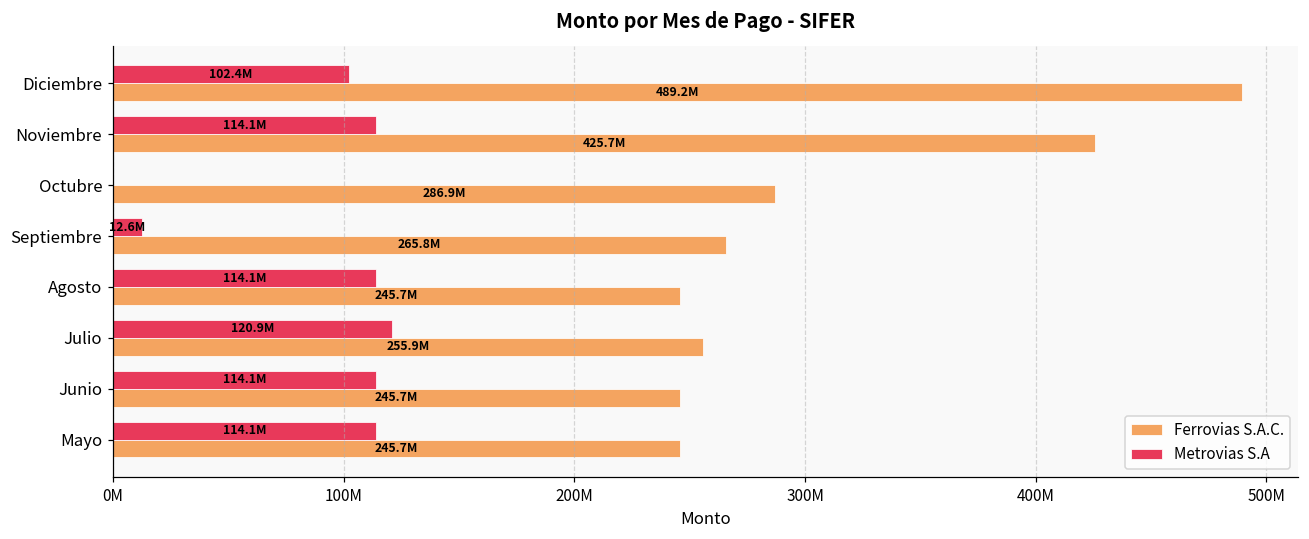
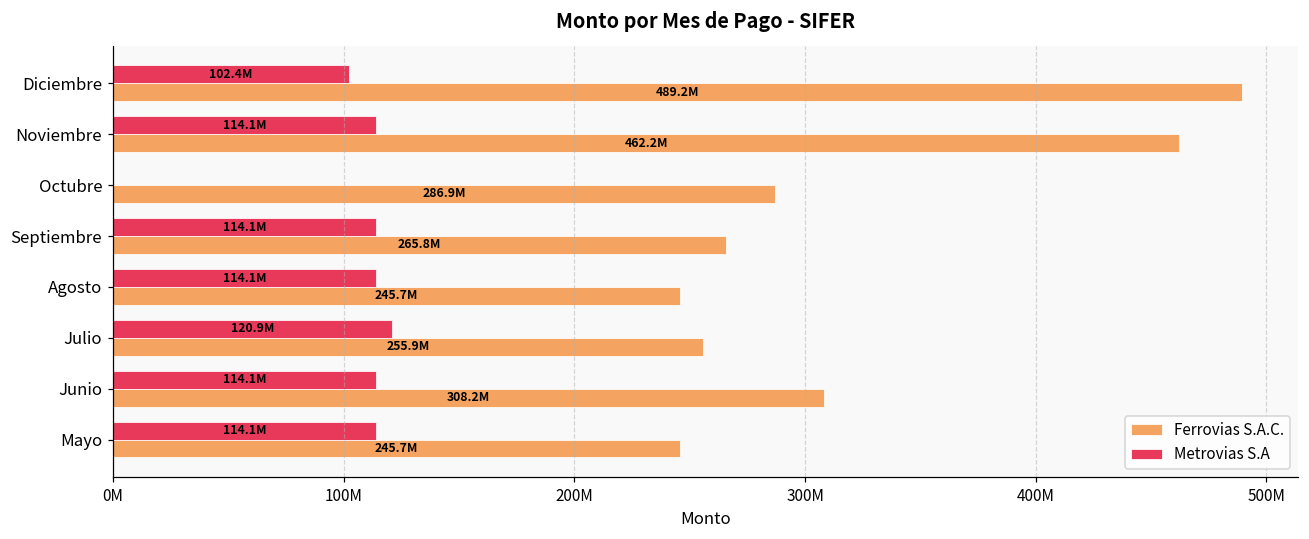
  {
    "Ferrovias S.A.C.": {
      "Diciembre": "489.2M",
-     "Noviembre": "425.7M",
+     "Noviembre": "462.2M",
      "Octubre": "286.9M",
      "Septiembre": "265.8M",
      "Agosto": "245.7M",
      "Julio": "255.9M",
-     "Junio": "245.7M",
+     "Junio": "308.2M",
      "Mayo": "245.7M"
    },
    "Metrovias S.A": {
      "Diciembre": "102.4M",
      "Noviembre": "114.1M",
-     "Septiembre": "12.6M",
+     "Septiembre": "114.1M",
      "Agosto": "114.1M",
      "Julio": "120.9M",
      "Junio": "114.1M",
      "Mayo": "114.1M"
    }
  }
